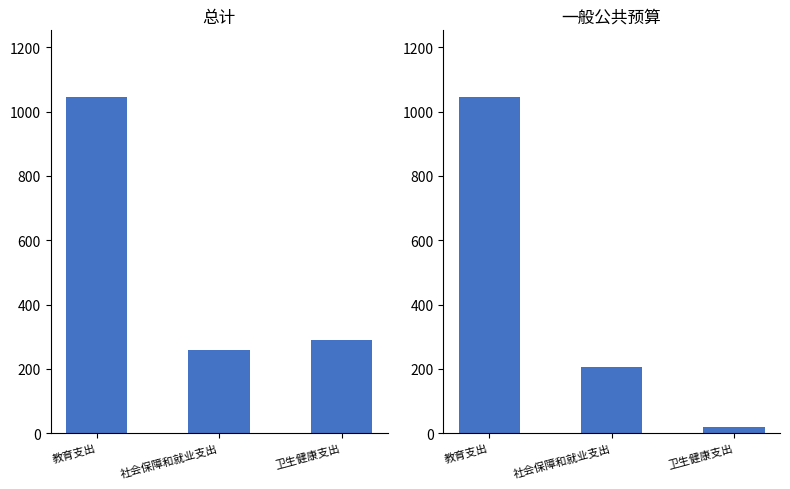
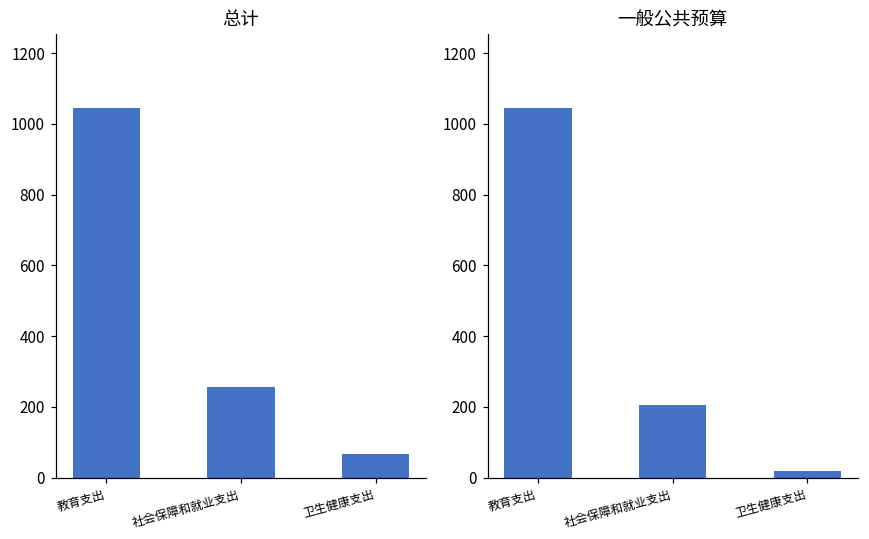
  {
    "总计": {
      "教育支出": 1040,
      "社会保障和就业支出": 260,
-     "卫生健康支出": 290
+     "卫生健康支出": 70
    },
    "一般公共预算": {
      "教育支出": 1040,
      "社会保障和就业支出": 210,
      "卫生健康支出": 20
    }
  }
